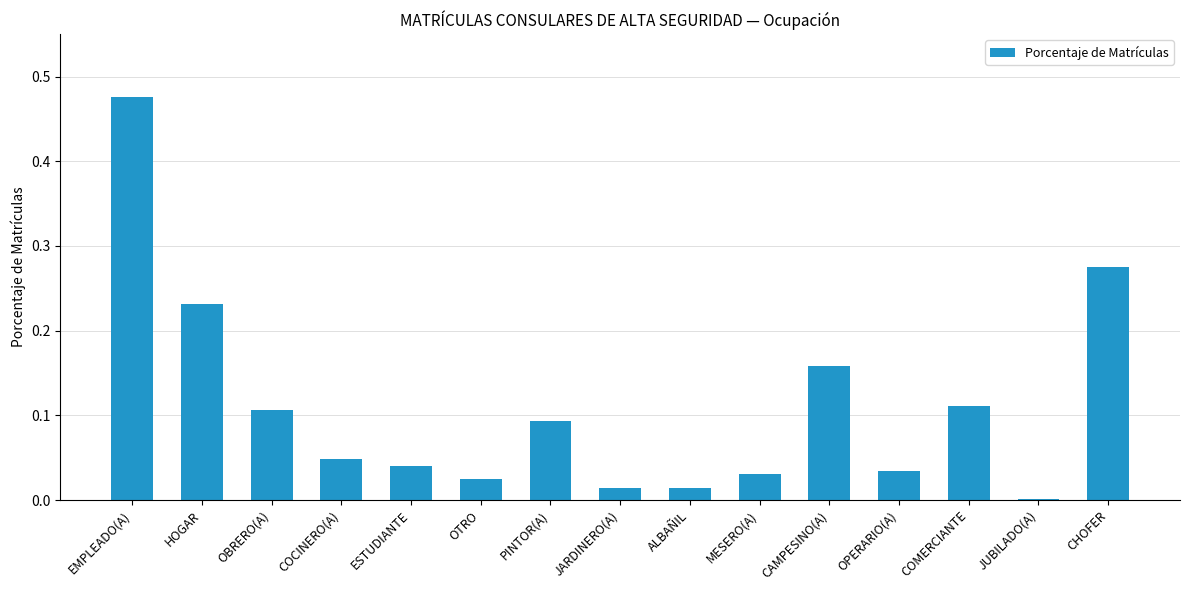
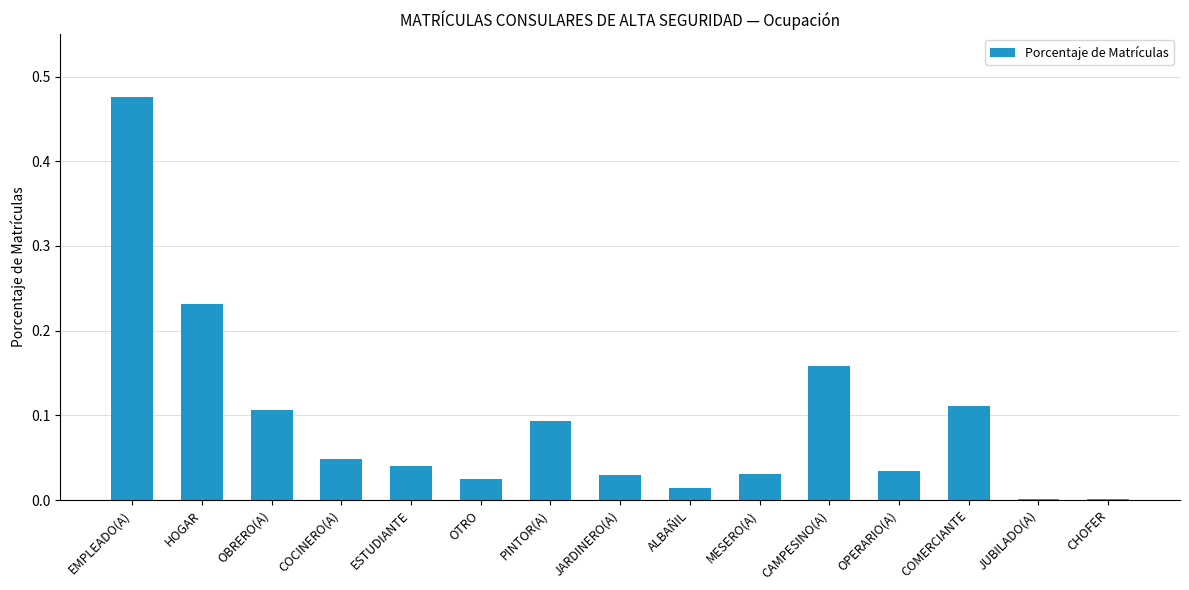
  {
    "EMPLEADO(A)": 0.48,
    "HOGAR": 0.23,
    "OBRERO(A)": 0.11,
    "COCINERO(A)": 0.05,
    "ESTUDIANTE": 0.04,
    "OTRO": 0.02,
    "PINTOR(A)": 0.09,
-   "JARDINERO(A)": 0.01,
+   "JARDINERO(A)": 0.03,
    "ALBAÑIL": 0.01,
    "MESERO(A)": 0.03,
    "CAMPESINO(A)": 0.16,
    "OPERARIO(A)": 0.03,
    "COMERCIANTE": 0.11,
-   "CHOFER": 0.28
+   "CHOFER": 0.00
  }
